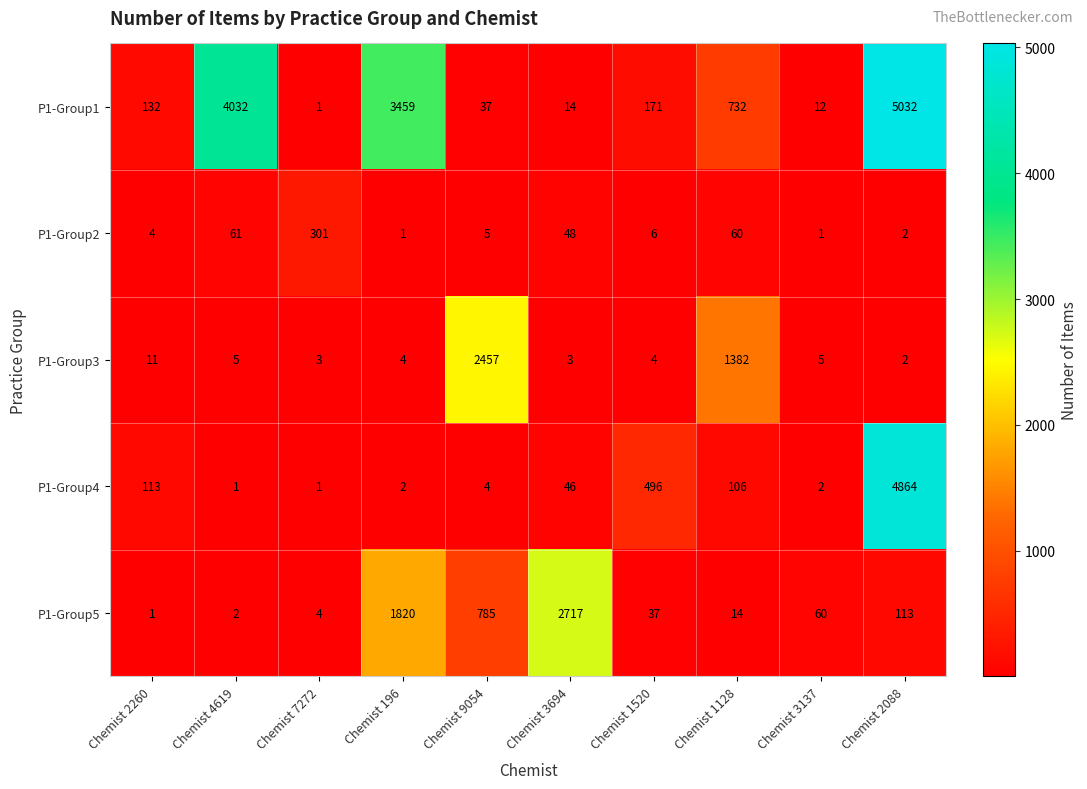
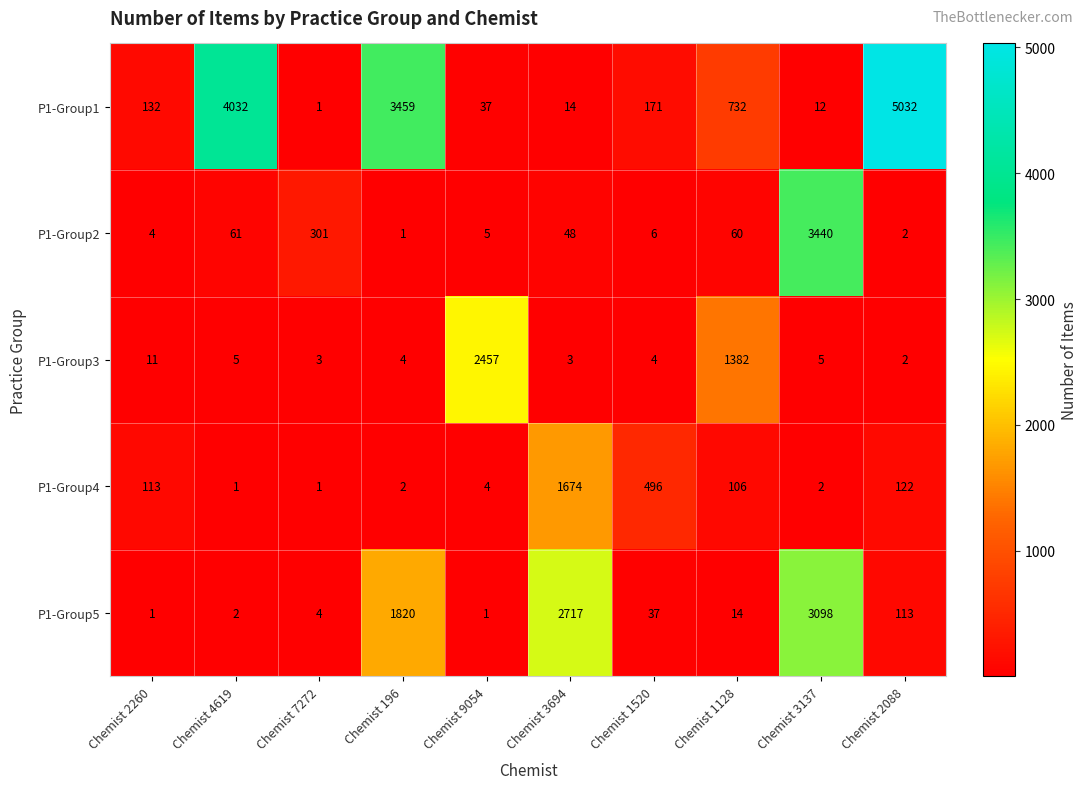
  {
    "P1-Group1": {
      "Chemist 2260": 132,
      "Chemist 4619": 4032,
      "Chemist 7272": 1,
      "Chemist 196": 3459,
      "Chemist 9054": 37,
      "Chemist 3694": 14,
      "Chemist 1520": 171,
      "Chemist 1128": 732,
      "Chemist 3137": 12,
      "Chemist 2088": 5032
    },
    "P1-Group2": {
      "Chemist 2260": 4,
      "Chemist 4619": 61,
      "Chemist 7272": 301,
      "Chemist 196": 1,
      "Chemist 9054": 5,
      "Chemist 3694": 48,
      "Chemist 1520": 6,
      "Chemist 1128": 60,
-     "Chemist 3137": 1,
+     "Chemist 3137": 3440,
      "Chemist 2088": 2
    },
    "P1-Group3": {
      "Chemist 2260": 11,
      "Chemist 4619": 5,
      "Chemist 7272": 3,
      "Chemist 196": 4,
      "Chemist 9054": 2457,
      "Chemist 3694": 3,
      "Chemist 1520": 4,
      "Chemist 1128": 1382,
      "Chemist 3137": 5,
      "Chemist 2088": 2
    },
    "P1-Group4": {
      "Chemist 2260": 113,
      "Chemist 4619": 1,
      "Chemist 7272": 1,
      "Chemist 196": 2,
      "Chemist 9054": 4,
-     "Chemist 3694": 46,
+     "Chemist 3694": 1674,
      "Chemist 1520": 496,
      "Chemist 1128": 106,
      "Chemist 3137": 2,
-     "Chemist 2088": 4864
+     "Chemist 2088": 122
    },
    "P1-Group5": {
      "Chemist 2260": 1,
      "Chemist 4619": 2,
      "Chemist 7272": 4,
      "Chemist 196": 1820,
-     "Chemist 9054": 785,
+     "Chemist 9054": 1,
      "Chemist 3694": 2717,
      "Chemist 1520": 37,
      "Chemist 1128": 14,
-     "Chemist 3137": 60,
+     "Chemist 3137": 3098,
      "Chemist 2088": 113
    }
  }
